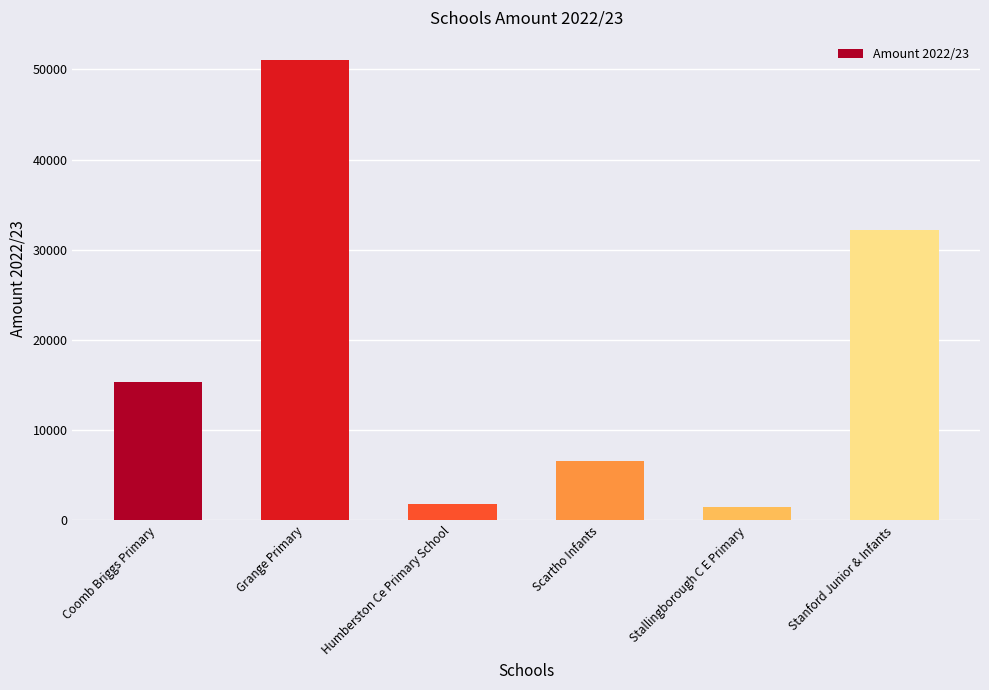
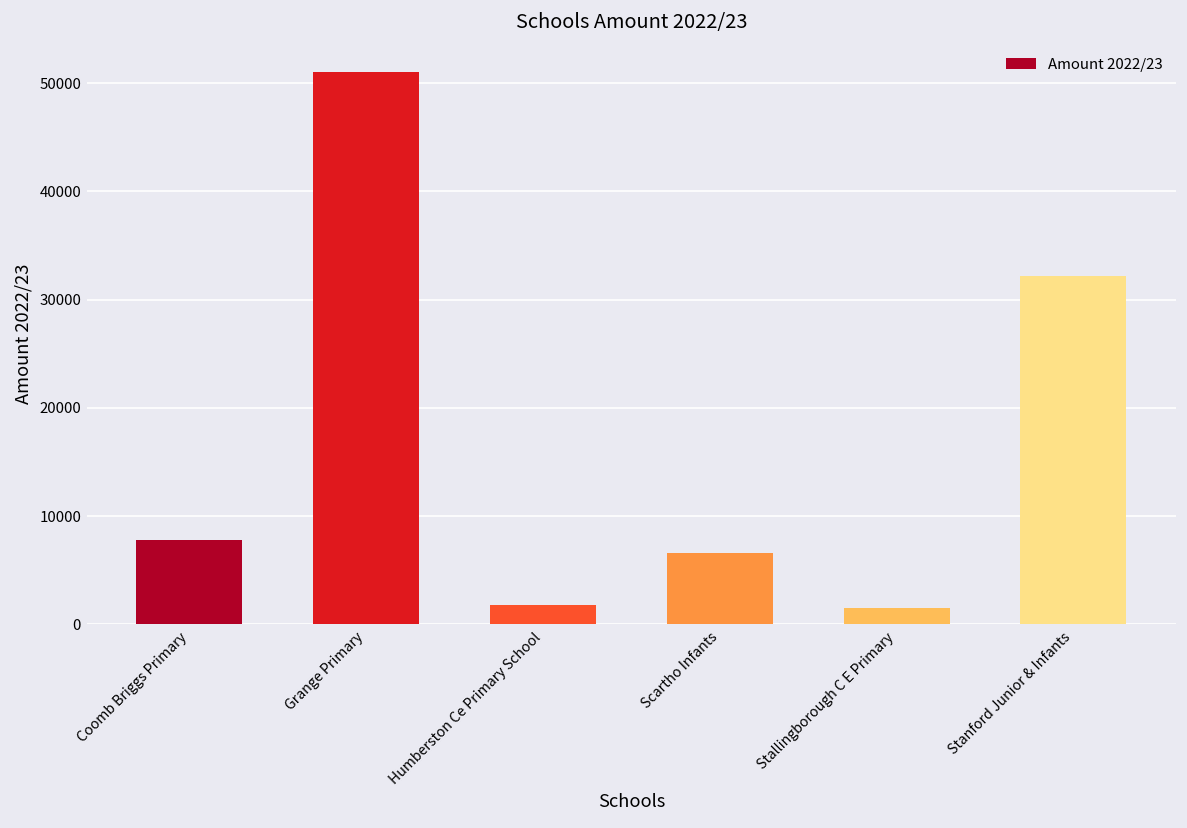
  {
-   "Coomb Briggs Primary": 15000,
+   "Coomb Briggs Primary": 8000,
    "Grange Primary": 51000,
    "Humberston Ce Primary School": 2000,
    "Scartho Infants": 7000,
    "Stallingborough C E Primary": 1000,
    "Stanford Junior & Infants": 32000
  }
